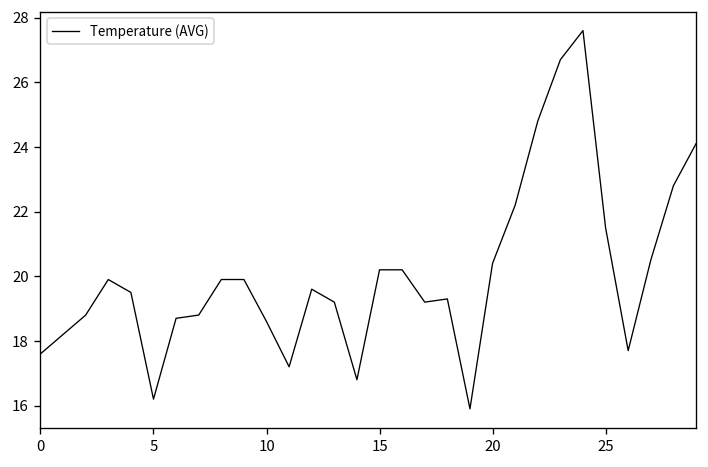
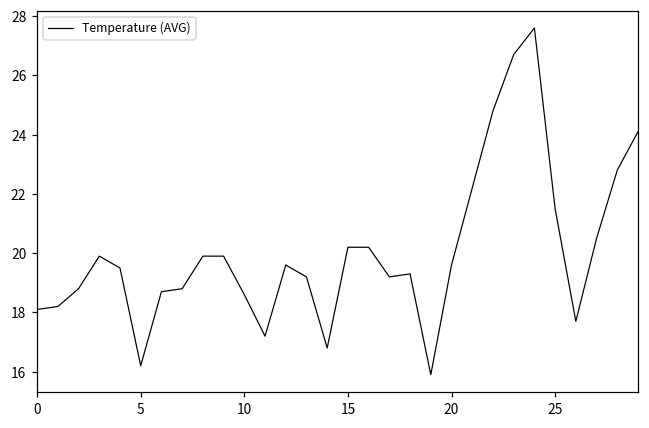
  {
-   "0": 17.6,
+   "0": 18.1,
    "5": 16.2,
    "10": 18.6,
    "15": 20.2,
-   "20": 20.4,
+   "20": 19.6,
    "25": 21.5
  }
